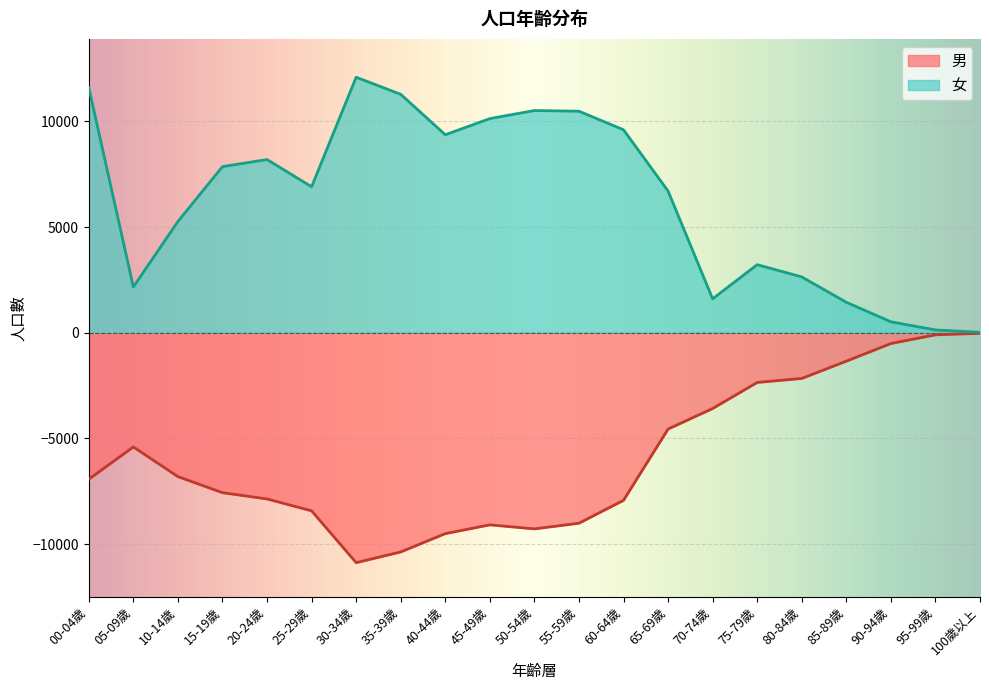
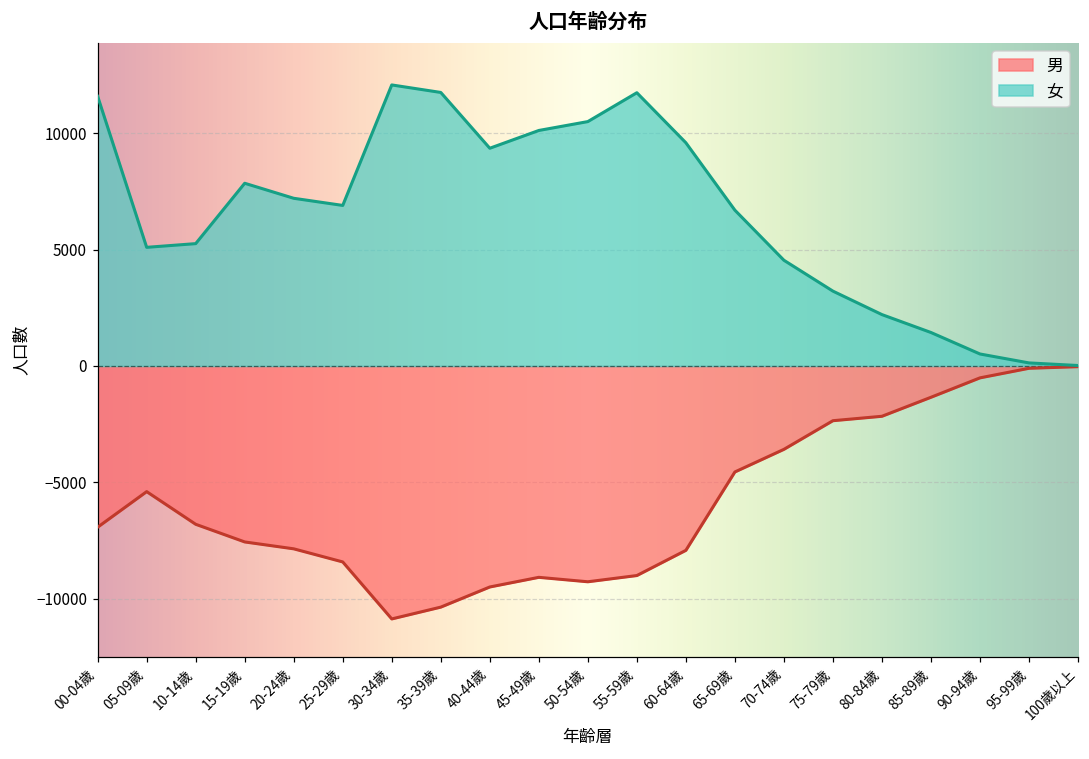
  {
    "女": {
      "00-04歲": 11600,
-     "05-09歲": 2200,
+     "05-09歲": 5100,
      "10-14歲": 5300,
      "15-19歲": 7900,
-     "20-24歲": 8200,
+     "20-24歲": 7200,
      "25-29歲": 6900,
      "30-34歲": 12100,
-     "35-39歲": 11300,
+     "35-39歲": 11800,
      "40-44歲": 9400,
      "45-49歲": 10100,
      "50-54歲": 10500,
-     "55-59歲": 10500,
+     "55-59歲": 11800,
      "60-64歲": 9600,
      "65-69歲": 6700,
-     "70-74歲": 1600,
+     "70-74歲": 4500,
      "75-79歲": 3200,
-     "80-84歲": 2600,
+     "80-84歲": 2200,
      "85-89歲": 1400,
      "90-94歲": 500,
      "95-99歲": 100
    }
  }
